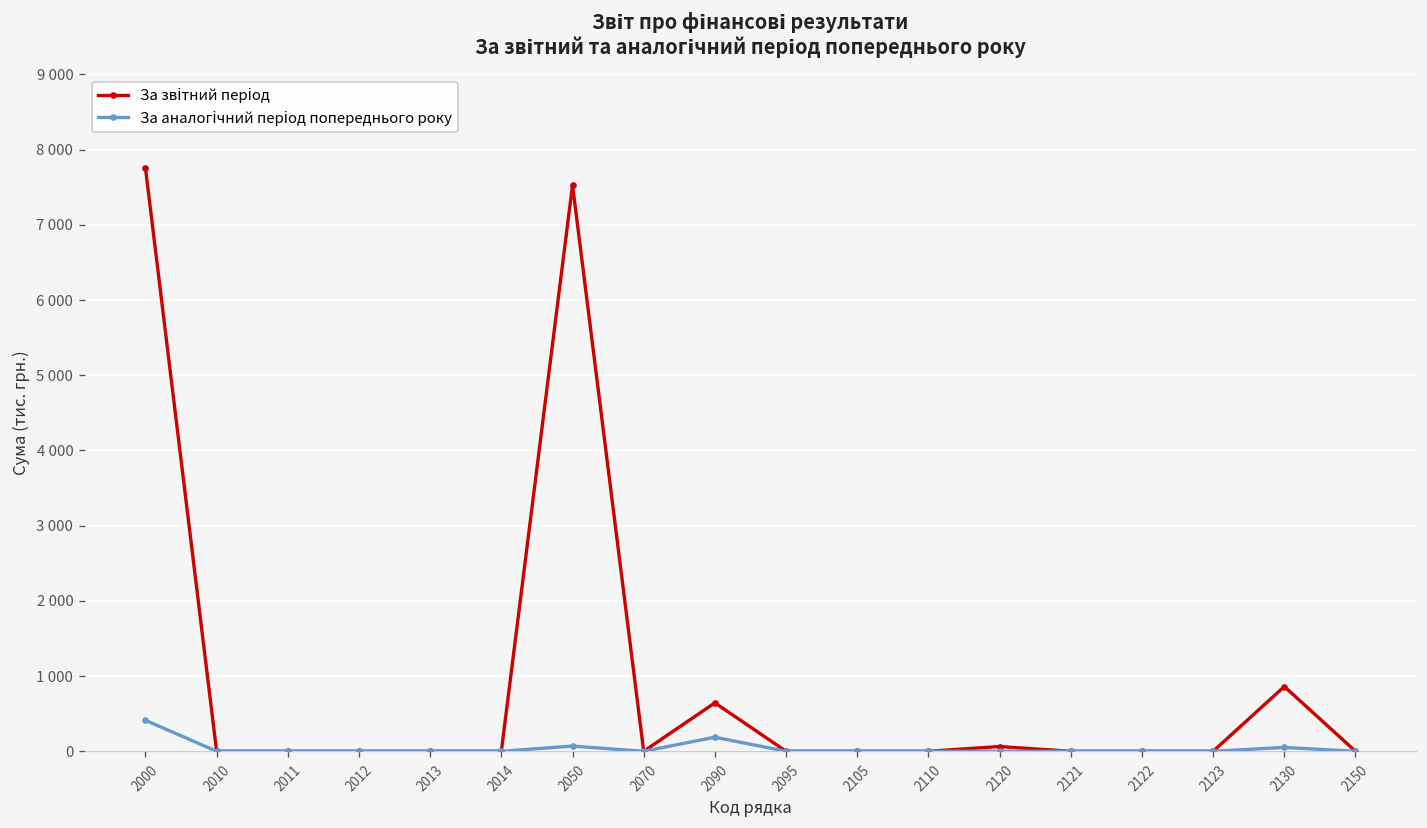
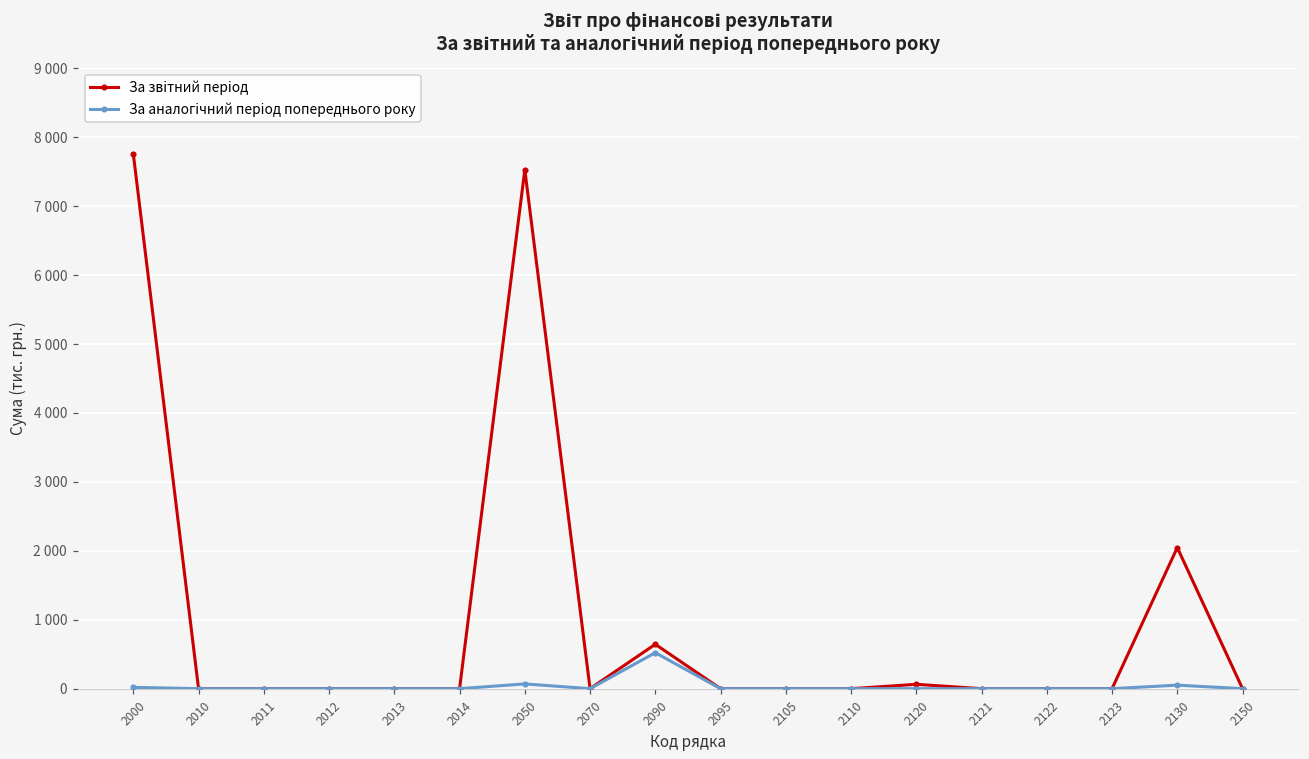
  {
    "За звітний період": {
      "2000": 7800,
      "2050": 7500,
      "2090": 600,
      "2120": 100,
-     "2130": 900
+     "2130": 2000
    },
    "За аналогічний період попереднього року": {
-     "2000": 400,
+     "2000": 0,
      "2050": 100,
-     "2090": 200,
+     "2090": 500,
      "2120": 0,
      "2130": 100
    }
  }
